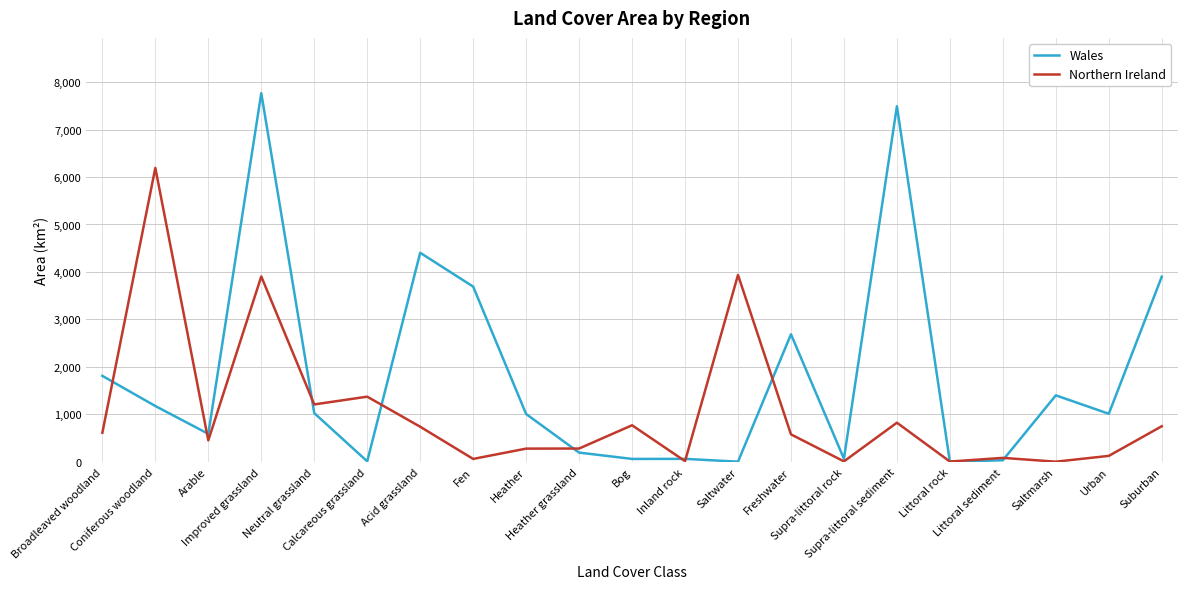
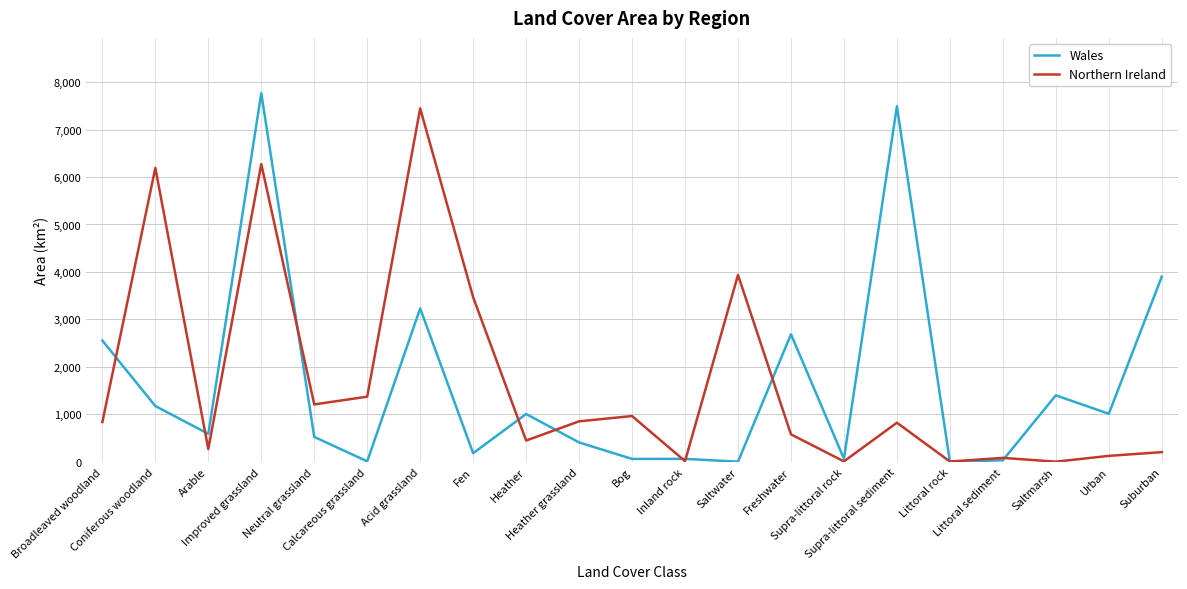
  {
    "Wales": {
-     "Broadleaved woodland": "1,800",
+     "Broadleaved woodland": "2,600",
      "Coniferous woodland": "1,200",
      "Arable": "600",
      "Improved grassland": "7,800",
-     "Neutral grassland": "1,000",
+     "Neutral grassland": "500",
      "Calcareous grassland": "0",
-     "Acid grassland": "4,400",
-     "Fen": "3,700",
+     "Acid grassland": "3,200",
+     "Fen": "200",
      "Heather": "1,000",
-     "Heather grassland": "200",
+     "Heather grassland": "400",
      "Bog": "100",
      "Saltwater": "0",
      "Freshwater": "2,700",
      "Supra-littoral rock": "100",
      "Supra-littoral sediment": "7,500",
      "Saltmarsh": "1,400",
      "Urban": "1,000",
      "Suburban": "3,900"
    },
    "Northern Ireland": {
-     "Broadleaved woodland": "600",
+     "Broadleaved woodland": "800",
      "Coniferous woodland": "6,200",
-     "Arable": "500",
-     "Improved grassland": "3,900",
+     "Arable": "300",
+     "Improved grassland": "6,300",
      "Neutral grassland": "1,200",
      "Calcareous grassland": "1,400",
-     "Acid grassland": "700",
-     "Fen": "100",
-     "Heather": "300",
-     "Heather grassland": "300",
-     "Bog": "800",
+     "Acid grassland": "7,400",
+     "Fen": "3,500",
+     "Heather": "400",
+     "Heather grassland": "900",
+     "Bog": "1,000",
      "Saltwater": "3,900",
      "Freshwater": "600",
      "Supra-littoral rock": "0",
      "Supra-littoral sediment": "800",
      "Saltmarsh": "0",
      "Urban": "100",
-     "Suburban": "800"
+     "Suburban": "200"
    }
  }
